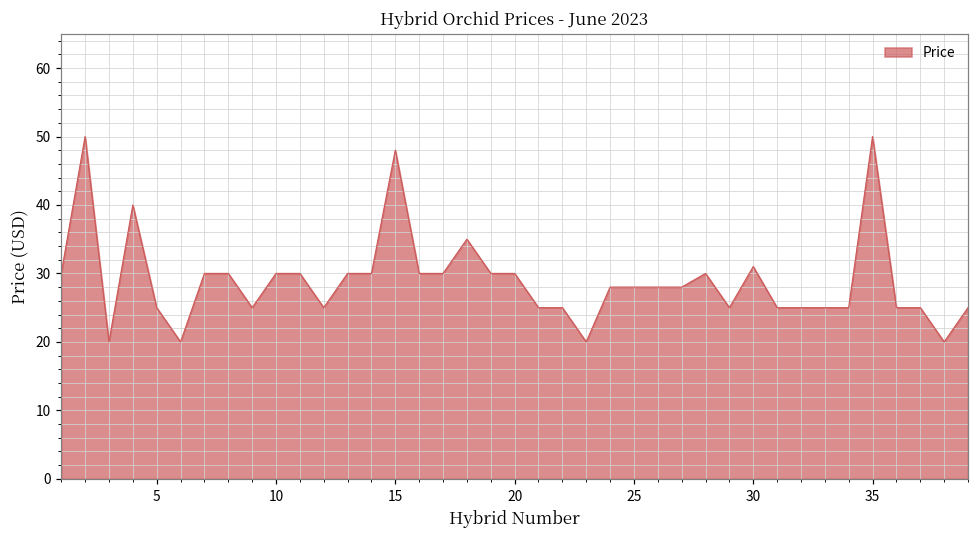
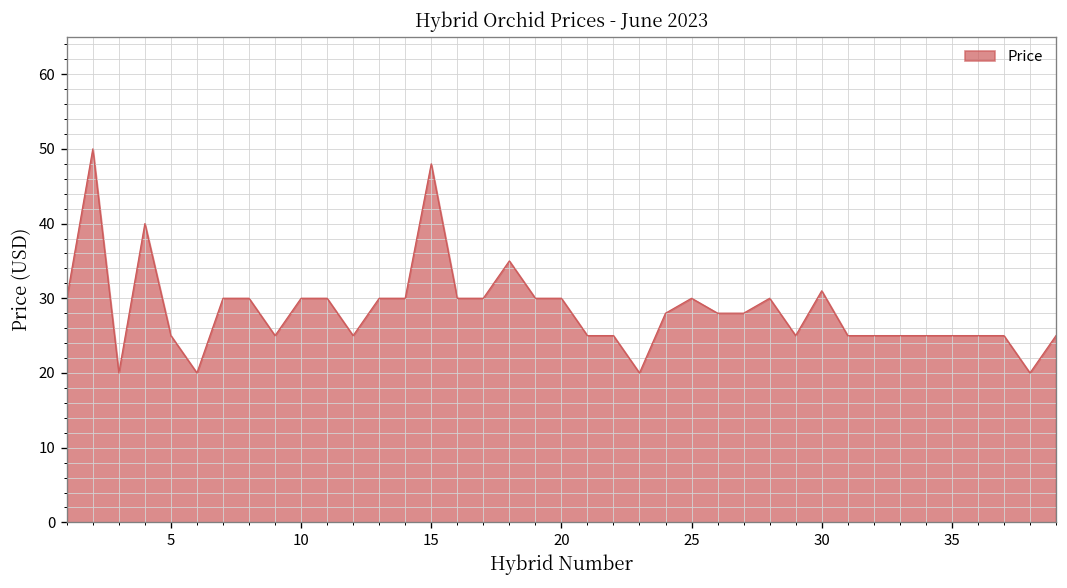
  {
    "5": 25,
    "10": 30,
    "15": 48,
    "20": 30,
-   "25": 28,
+   "25": 30,
    "30": 31,
-   "35": 50
+   "35": 25
  }
